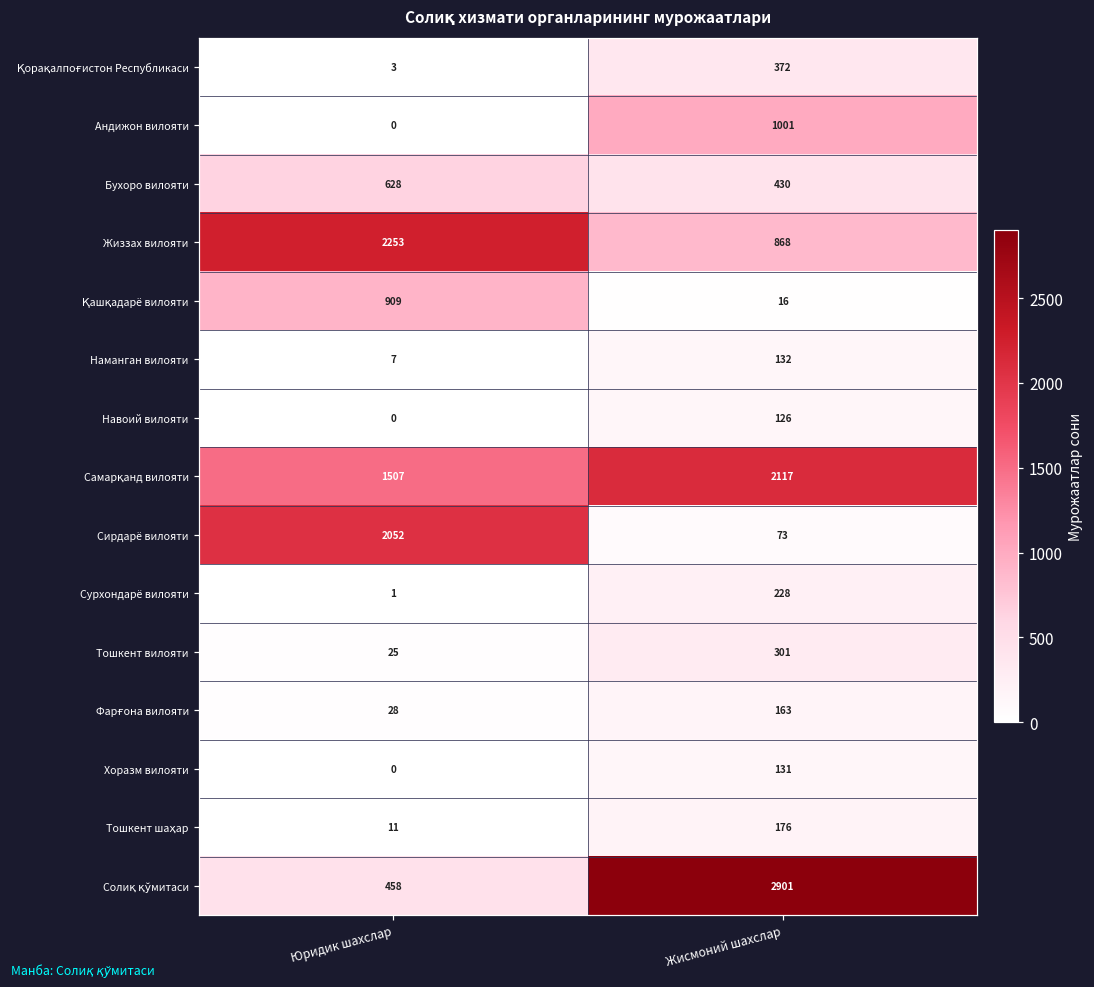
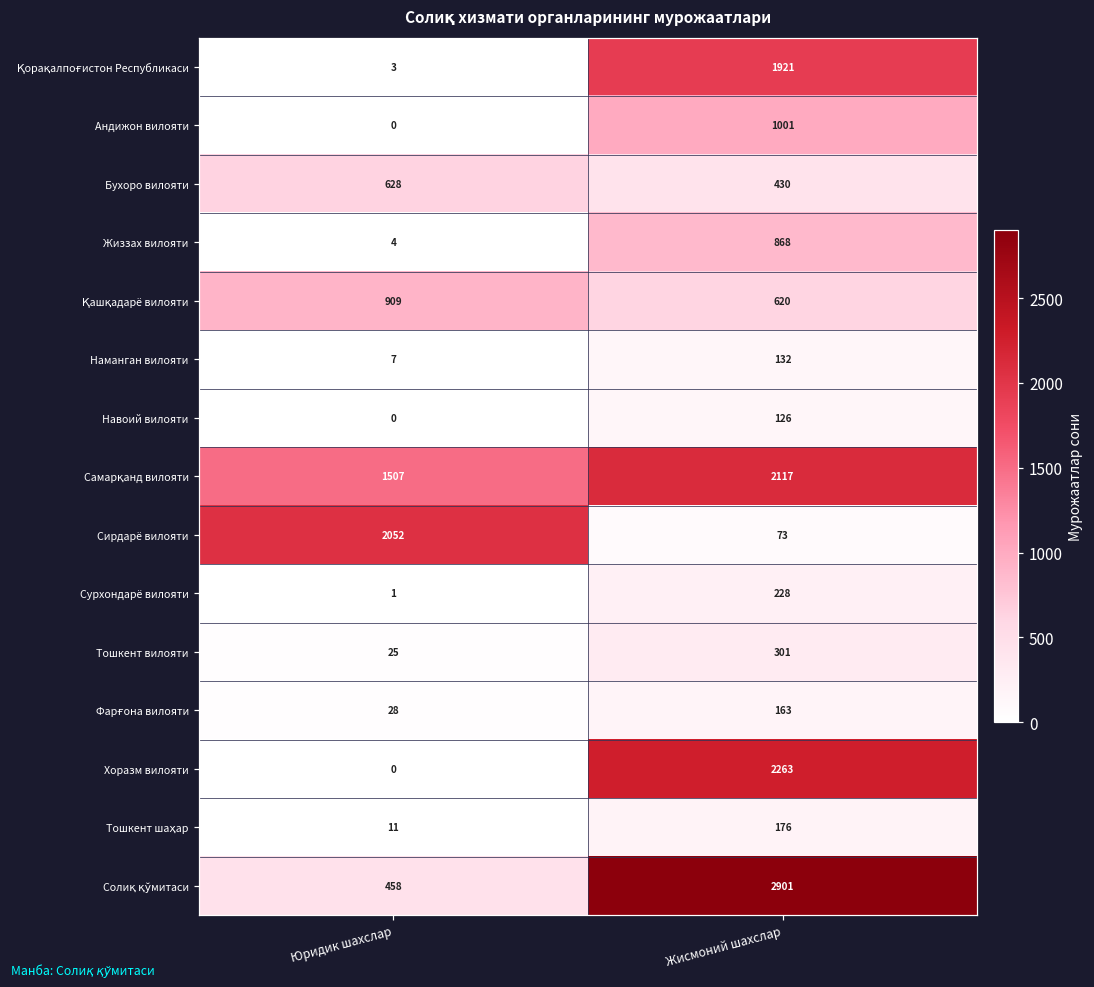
  {
    "Қорақалпоғистон Республикаси": {
      "Юридик шахслар": 3,
-     "Жисмоний шахслар": 372
+     "Жисмоний шахслар": 1921
    },
    "Андижон вилояти": {
      "Юридик шахслар": 0,
      "Жисмоний шахслар": 1001
    },
    "Бухоро вилояти": {
      "Юридик шахслар": 628,
      "Жисмоний шахслар": 430
    },
    "Жиззах вилояти": {
-     "Юридик шахслар": 2253,
+     "Юридик шахслар": 4,
      "Жисмоний шахслар": 868
    },
    "Қашқадарё вилояти": {
      "Юридик шахслар": 909,
-     "Жисмоний шахслар": 16
+     "Жисмоний шахслар": 620
    },
    "Наманган вилояти": {
      "Юридик шахслар": 7,
      "Жисмоний шахслар": 132
    },
    "Навоий вилояти": {
      "Юридик шахслар": 0,
      "Жисмоний шахслар": 126
    },
    "Самарқанд вилояти": {
      "Юридик шахслар": 1507,
      "Жисмоний шахслар": 2117
    },
    "Сирдарё вилояти": {
      "Юридик шахслар": 2052,
      "Жисмоний шахслар": 73
    },
    "Сурхондарё вилояти": {
      "Юридик шахслар": 1,
      "Жисмоний шахслар": 228
    },
    "Тошкент вилояти": {
      "Юридик шахслар": 25,
      "Жисмоний шахслар": 301
    },
    "Фарғона вилояти": {
      "Юридик шахслар": 28,
      "Жисмоний шахслар": 163
    },
    "Хоразм вилояти": {
      "Юридик шахслар": 0,
-     "Жисмоний шахслар": 131
+     "Жисмоний шахслар": 2263
    },
    "Тошкент шаҳар": {
      "Юридик шахслар": 11,
      "Жисмоний шахслар": 176
    },
    "Солиқ қўмитаси": {
      "Юридик шахслар": 458,
      "Жисмоний шахслар": 2901
    }
  }
